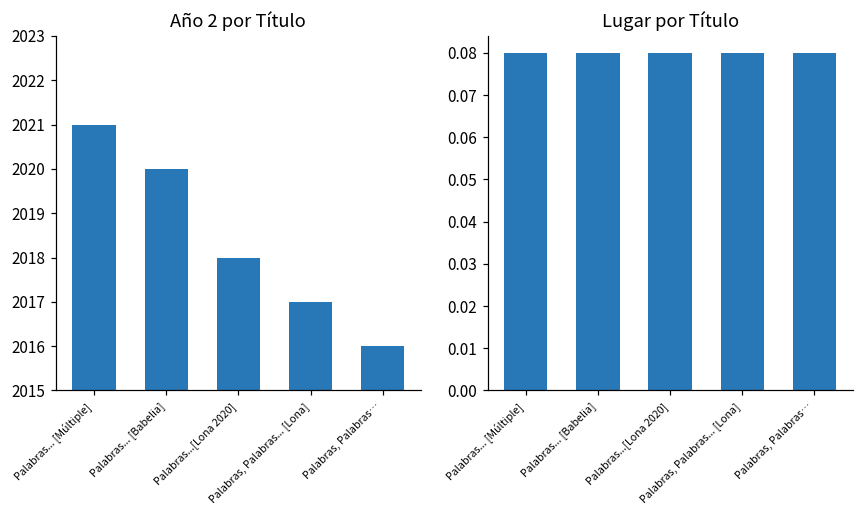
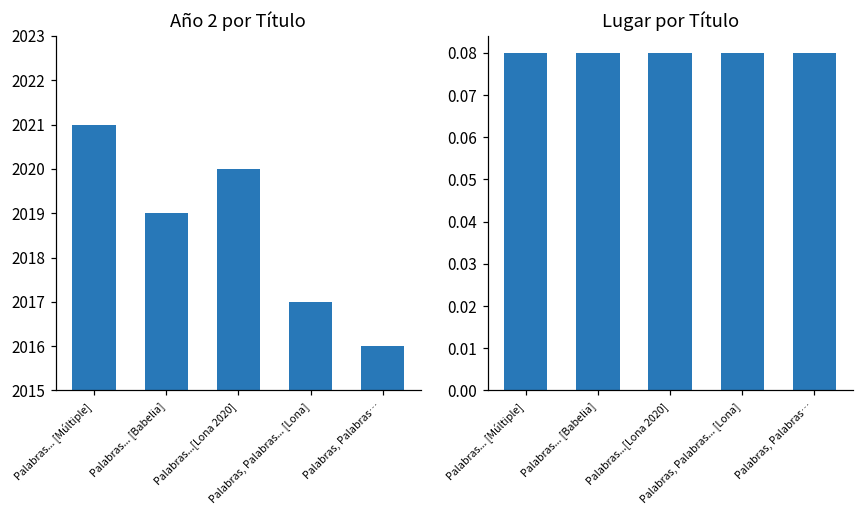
  {
    "Año 2 por Título": {
      "Palabras... [Múltiple]": 2021,
-     "Palabras... [Babelia]": 2020,
-     "Palabras...[Lona 2020]": 2018,
+     "Palabras... [Babelia]": 2019,
+     "Palabras...[Lona 2020]": 2020,
      "Palabras, Palabras... [Lona]": 2017,
      "Palabras, Palabras…": 2016
    },
    "Lugar por Título": {
      "Palabras... [Múltiple]": 0.080,
      "Palabras... [Babelia]": 0.080,
      "Palabras...[Lona 2020]": 0.080,
      "Palabras, Palabras... [Lona]": 0.080,
      "Palabras, Palabras…": 0.080
    }
  }
